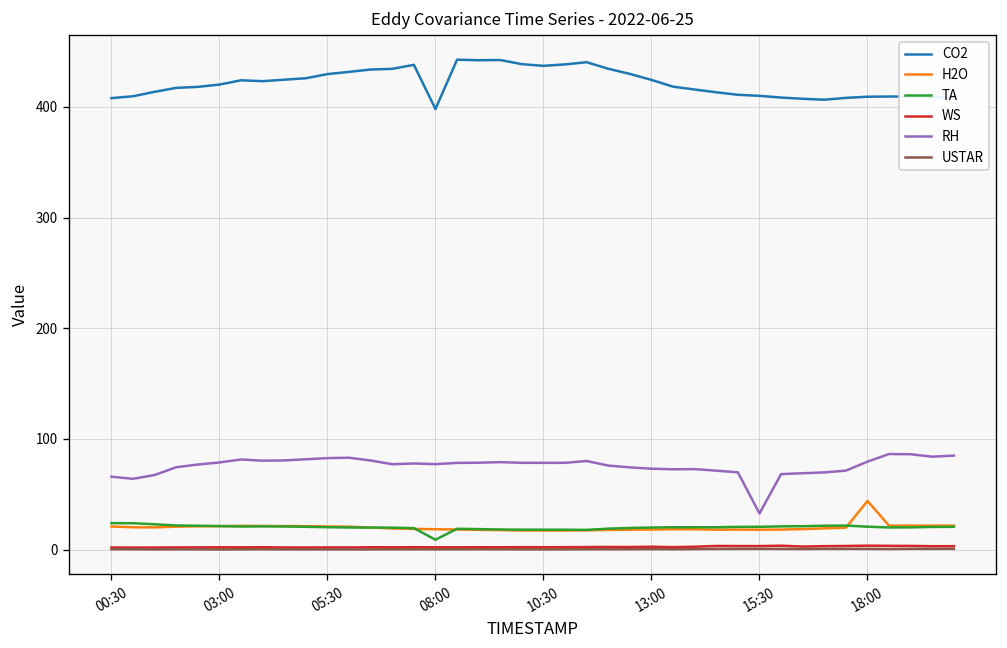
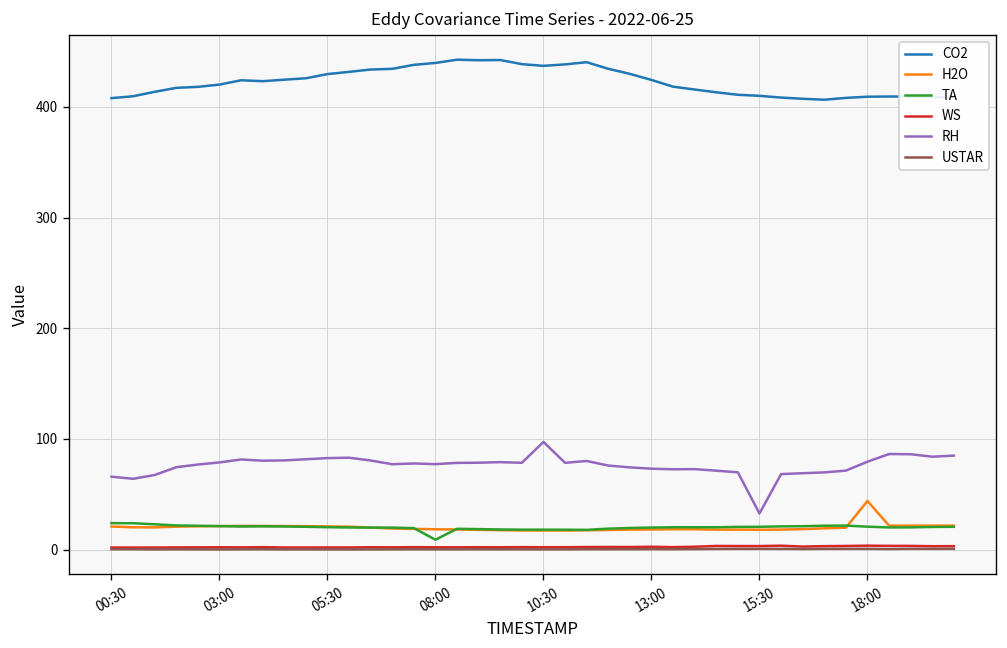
  {
    "CO2": {
      "00:30": 410,
      "03:00": 420,
      "05:30": 430,
-     "08:00": 400,
+     "08:00": 440,
      "10:30": 440,
      "13:00": 420,
      "15:30": 410,
      "18:00": 410
    },
    "H2O": {
      "00:30": 20,
      "08:00": 20,
      "18:00": 40
    },
    "TA": {
      "00:30": 20,
      "08:00": 10,
      "18:00": 20
    },
    "WS": {
      "18:00": 0
    },
    "RH": {
      "00:30": 70,
      "03:00": 80,
      "05:30": 80,
      "08:00": 80,
-     "10:30": 80,
+     "10:30": 100,
      "13:00": 70,
      "15:30": 30,
      "18:00": 80
    },
    "USTAR": {
      "18:00": 0
    }
  }
